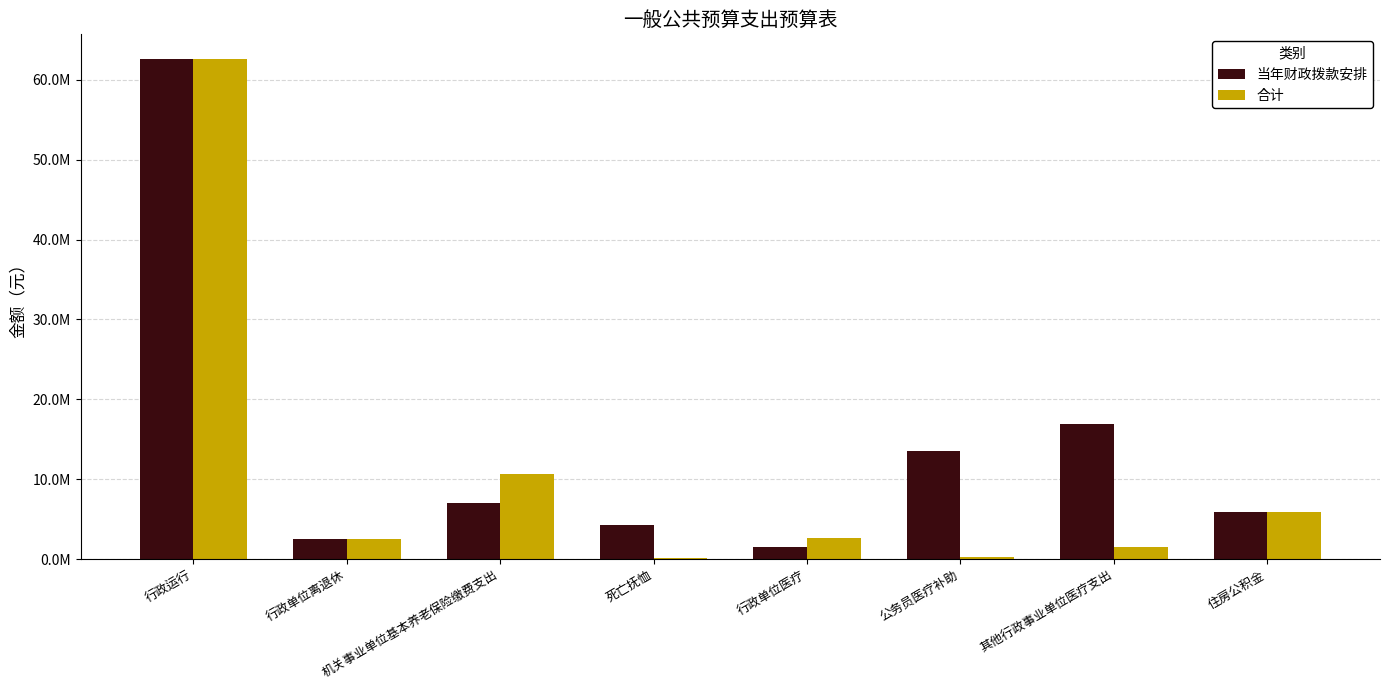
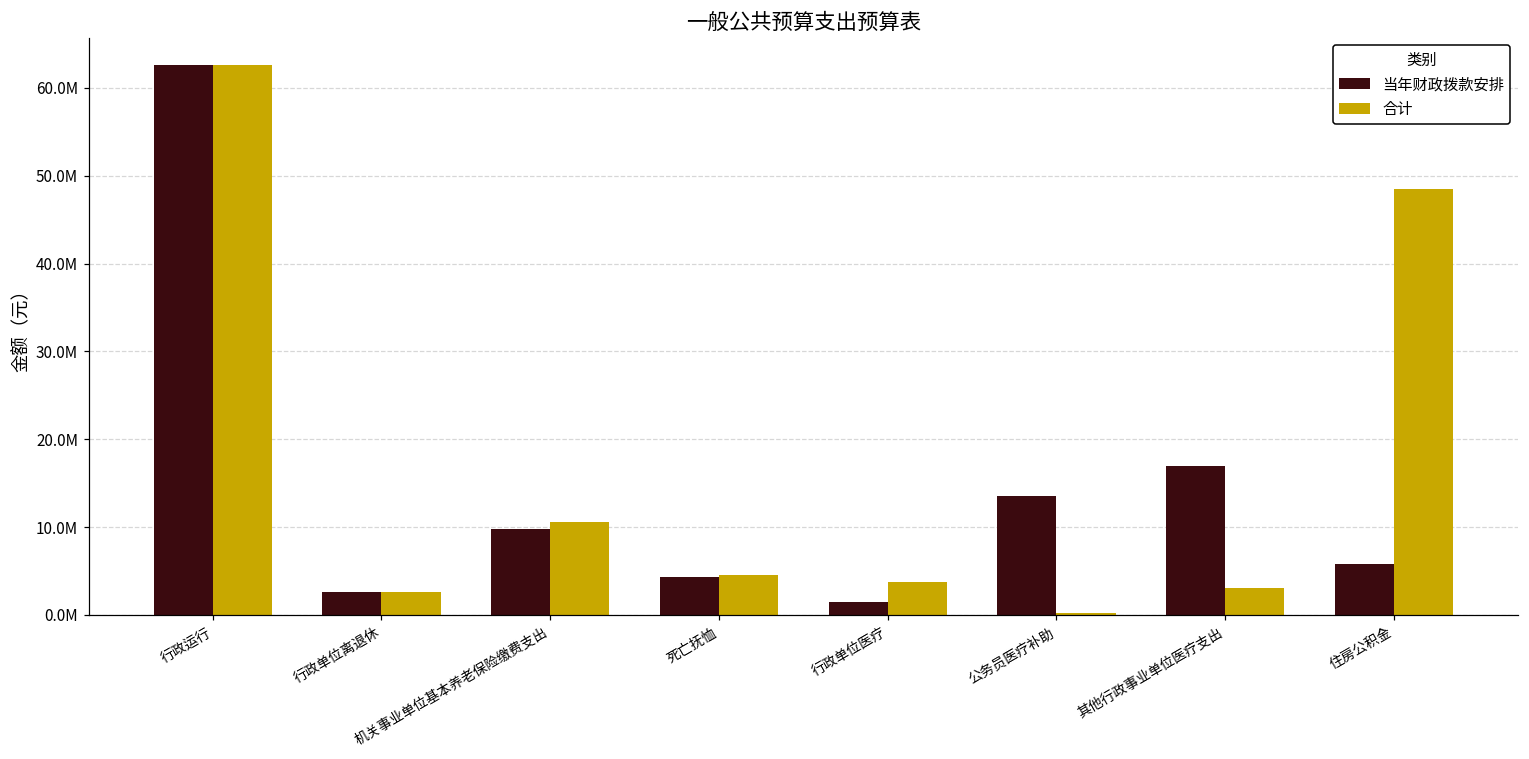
  {
    "当年财政拨款安排": {
      "行政运行": 63000000,
      "行政单位离退休": 3000000,
-     "机关事业单位基本养老保险缴费支出": 7000000,
+     "机关事业单位基本养老保险缴费支出": 10000000,
      "死亡抚恤": 4000000,
      "行政单位医疗": 2000000,
      "公务员医疗补助": 14000000,
      "其他行政事业单位医疗支出": 17000000,
      "住房公积金": 6000000
    },
    "合计": {
      "行政运行": 63000000,
      "行政单位离退休": 3000000,
      "机关事业单位基本养老保险缴费支出": 11000000,
-     "死亡抚恤": 0,
-     "行政单位医疗": 3000000,
-     "其他行政事业单位医疗支出": 1000000,
-     "住房公积金": 6000000
+     "死亡抚恤": 5000000,
+     "行政单位医疗": 4000000,
+     "其他行政事业单位医疗支出": 3000000,
+     "住房公积金": 49000000
    }
  }
